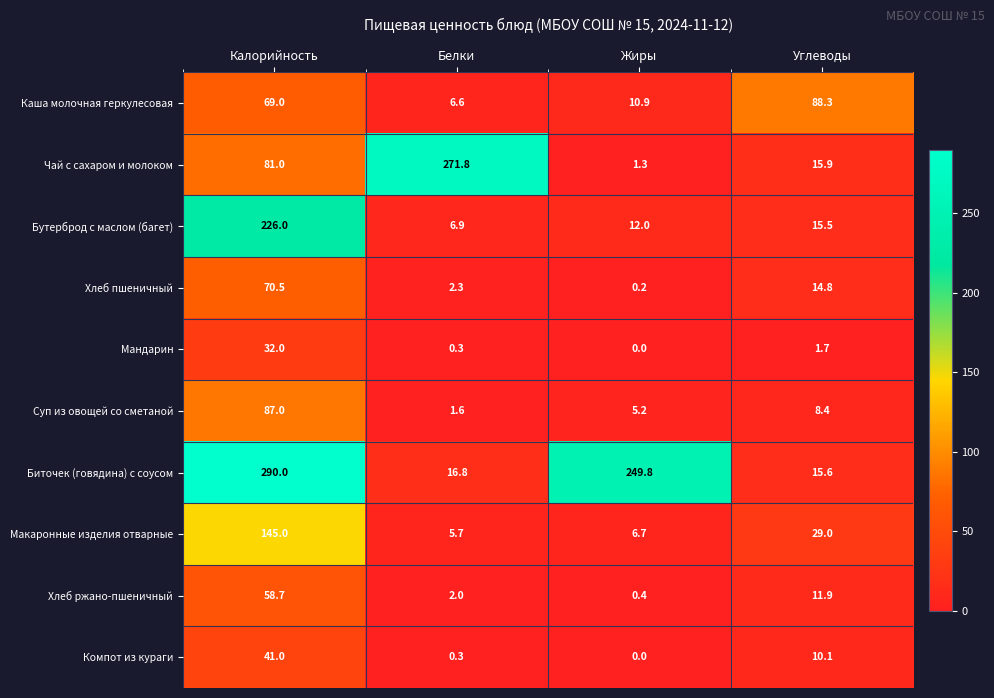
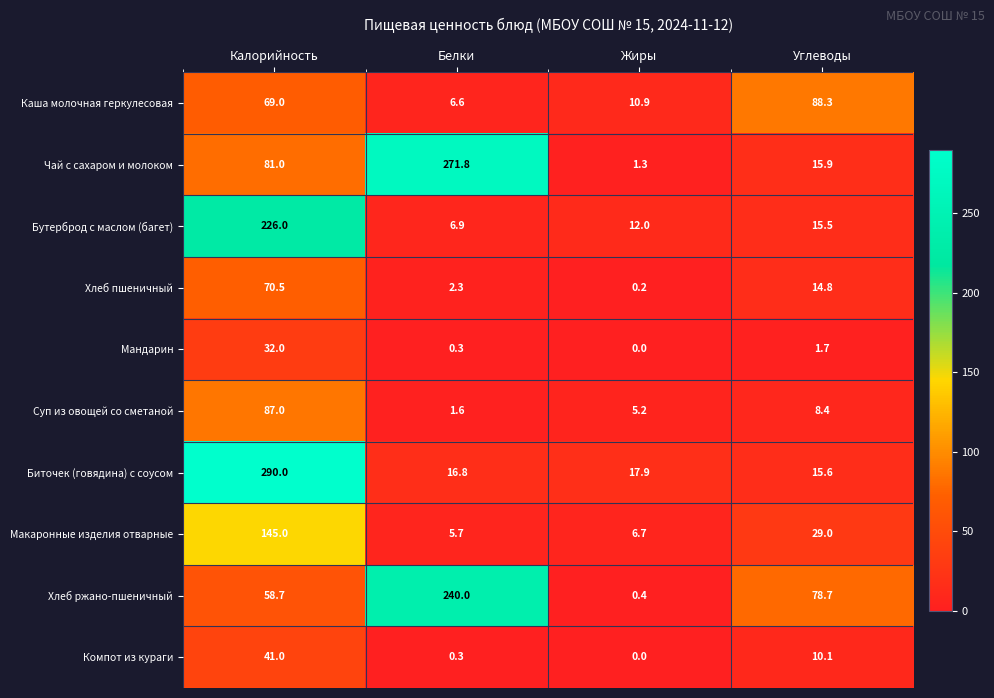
  {
    "Каша молочная геркулесовая": {
      "Калорийность": 69.0,
      "Белки": 6.6,
      "Жиры": 10.9,
      "Углеводы": 88.3
    },
    "Чай с сахаром и молоком": {
      "Калорийность": 81.0,
      "Белки": 271.8,
      "Жиры": 1.3,
      "Углеводы": 15.9
    },
    "Бутерброд с маслом (багет)": {
      "Калорийность": 226.0,
      "Белки": 6.9,
      "Жиры": 12.0,
      "Углеводы": 15.5
    },
    "Хлеб пшеничный": {
      "Калорийность": 70.5,
      "Белки": 2.3,
      "Жиры": 0.2,
      "Углеводы": 14.8
    },
    "Мандарин": {
      "Калорийность": 32.0,
      "Белки": 0.3,
      "Жиры": 0.0,
      "Углеводы": 1.7
    },
    "Суп из овощей со сметаной": {
      "Калорийность": 87.0,
      "Белки": 1.6,
      "Жиры": 5.2,
      "Углеводы": 8.4
    },
    "Биточек (говядина) с соусом": {
      "Калорийность": 290.0,
      "Белки": 16.8,
-     "Жиры": 249.8,
+     "Жиры": 17.9,
      "Углеводы": 15.6
    },
    "Макаронные изделия отварные": {
      "Калорийность": 145.0,
      "Белки": 5.7,
      "Жиры": 6.7,
      "Углеводы": 29.0
    },
    "Хлеб ржано-пшеничный": {
      "Калорийность": 58.7,
-     "Белки": 2.0,
+     "Белки": 240.0,
      "Жиры": 0.4,
-     "Углеводы": 11.9
+     "Углеводы": 78.7
    },
    "Компот из кураги": {
      "Калорийность": 41.0,
      "Белки": 0.3,
      "Жиры": 0.0,
      "Углеводы": 10.1
    }
  }
